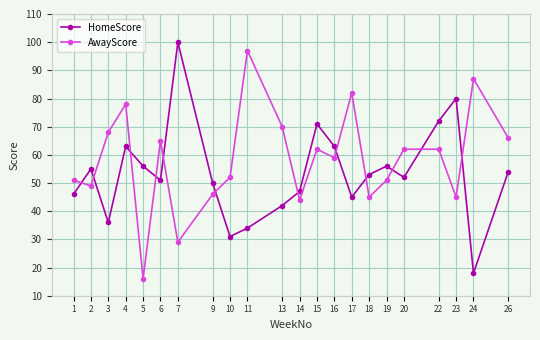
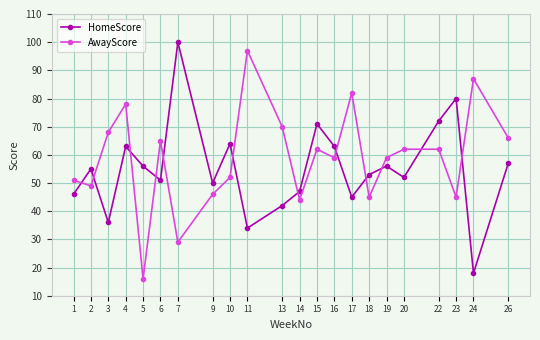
  {
    "HomeScore": {
      "1": 46,
      "2": 55,
      "3": 36,
      "4": 63,
      "5": 56,
      "6": 51,
      "7": 100,
      "9": 50,
-     "10": 31,
+     "10": 64,
      "11": 34,
      "13": 42,
      "14": 47,
      "15": 71,
      "16": 63,
      "17": 45,
      "18": 53,
      "19": 56,
      "20": 52,
      "22": 72,
      "23": 80,
      "24": 18,
-     "26": 54
+     "26": 57
    },
    "AwayScore": {
      "1": 51,
      "2": 49,
      "3": 68,
      "4": 78,
      "5": 16,
      "6": 65,
      "7": 29,
      "9": 46,
      "10": 52,
      "11": 97,
      "13": 70,
      "14": 44,
      "15": 62,
      "16": 59,
      "17": 82,
      "18": 45,
-     "19": 51,
+     "19": 59,
      "20": 62,
      "22": 62,
      "23": 45,
      "24": 87,
      "26": 66
    }
  }
